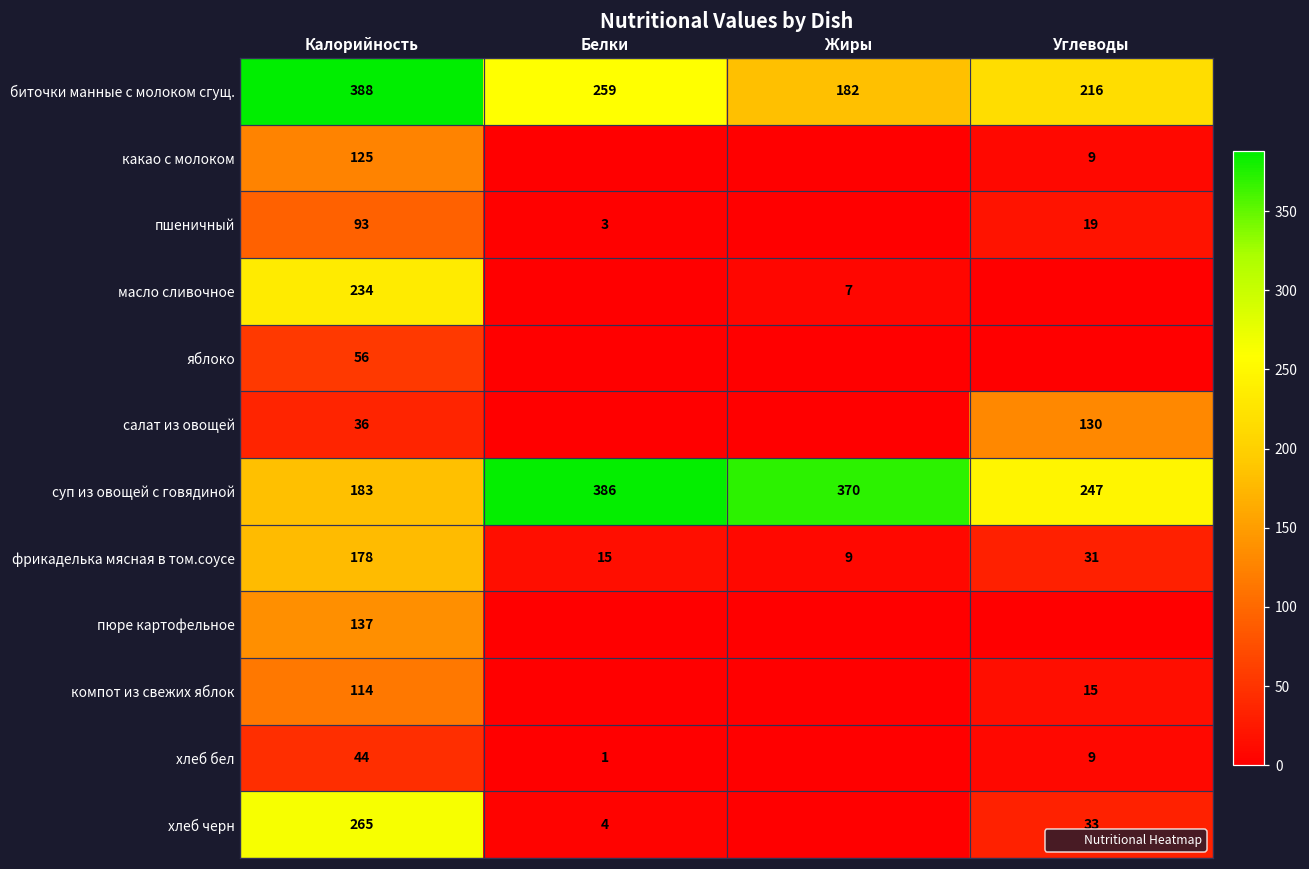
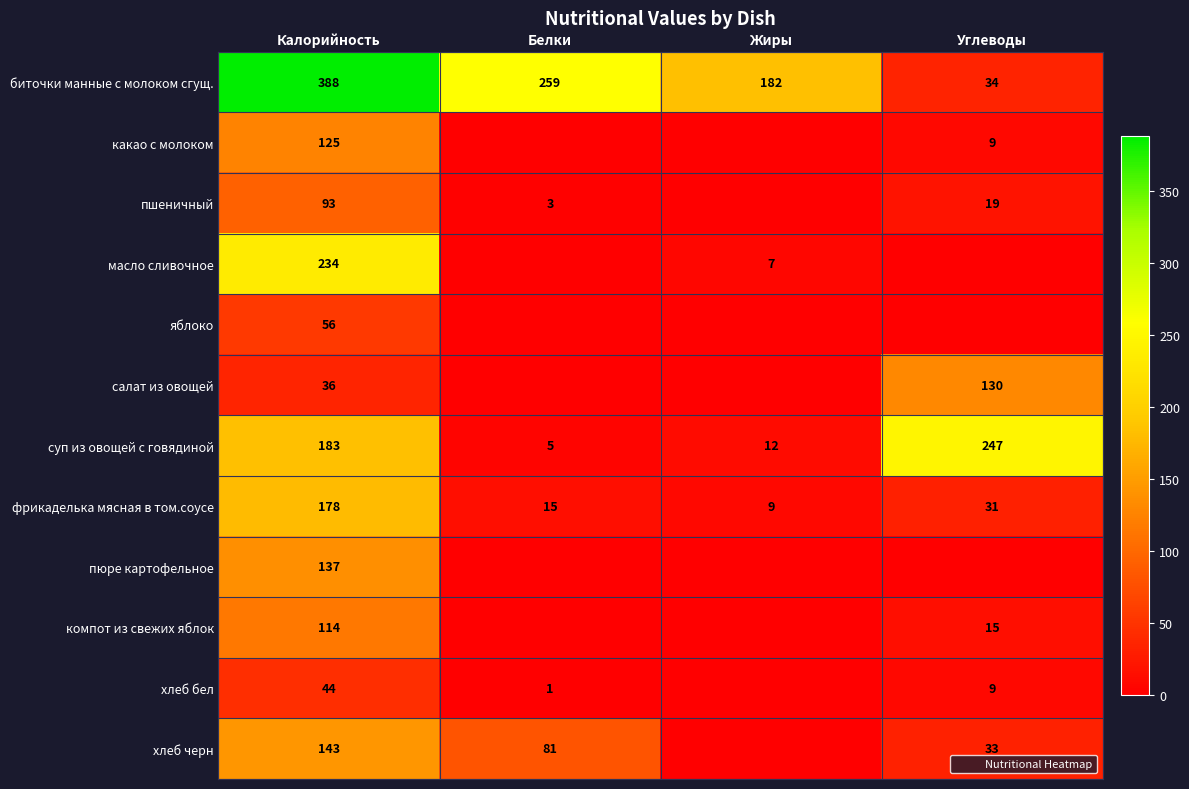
  {
    "биточки манные с молоком сгущ.": {
      "Калорийность": 388,
      "Белки": 259,
      "Жиры": 182,
-     "Углеводы": 216
+     "Углеводы": 34
    },
    "какао с молоком": {
      "Калорийность": 125,
      "Углеводы": 9
    },
    "пшеничный": {
      "Калорийность": 93,
      "Белки": 3,
      "Углеводы": 19
    },
    "масло сливочное": {
      "Калорийность": 234,
      "Жиры": 7
    },
    "яблоко": {
      "Калорийность": 56
    },
    "салат из овощей": {
      "Калорийность": 36,
      "Углеводы": 130
    },
    "суп из овощей с говядиной": {
      "Калорийность": 183,
-     "Белки": 386,
-     "Жиры": 370,
+     "Белки": 5,
+     "Жиры": 12,
      "Углеводы": 247
    },
    "фрикаделька мясная в том.соусе": {
      "Калорийность": 178,
      "Белки": 15,
      "Жиры": 9,
      "Углеводы": 31
    },
    "пюре картофельное": {
      "Калорийность": 137
    },
    "компот из свежих яблок": {
      "Калорийность": 114,
      "Углеводы": 15
    },
    "хлеб бел": {
      "Калорийность": 44,
      "Белки": 1,
      "Углеводы": 9
    },
    "хлеб черн": {
-     "Калорийность": 265,
-     "Белки": 4
+     "Калорийность": 143,
+     "Белки": 81
    }
  }
